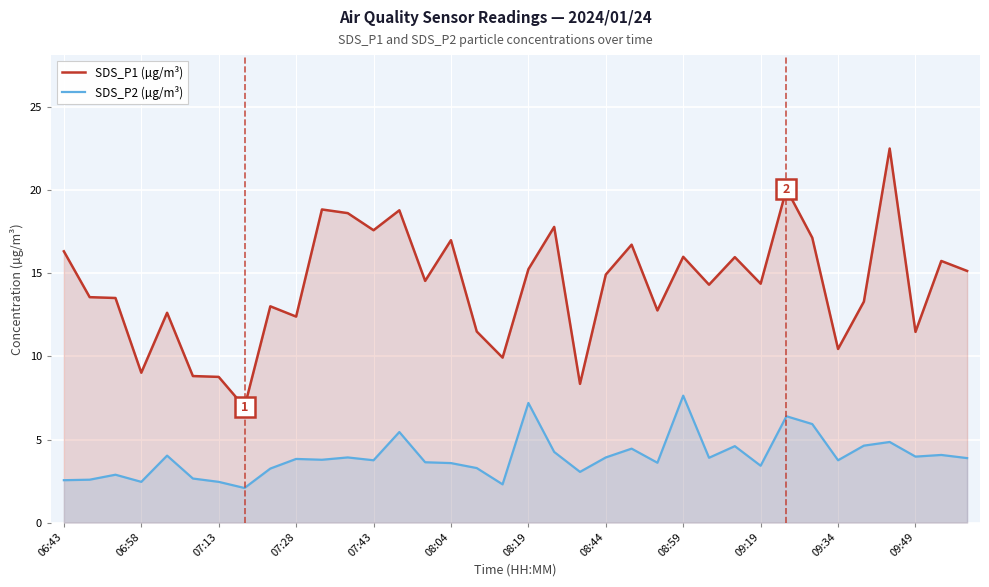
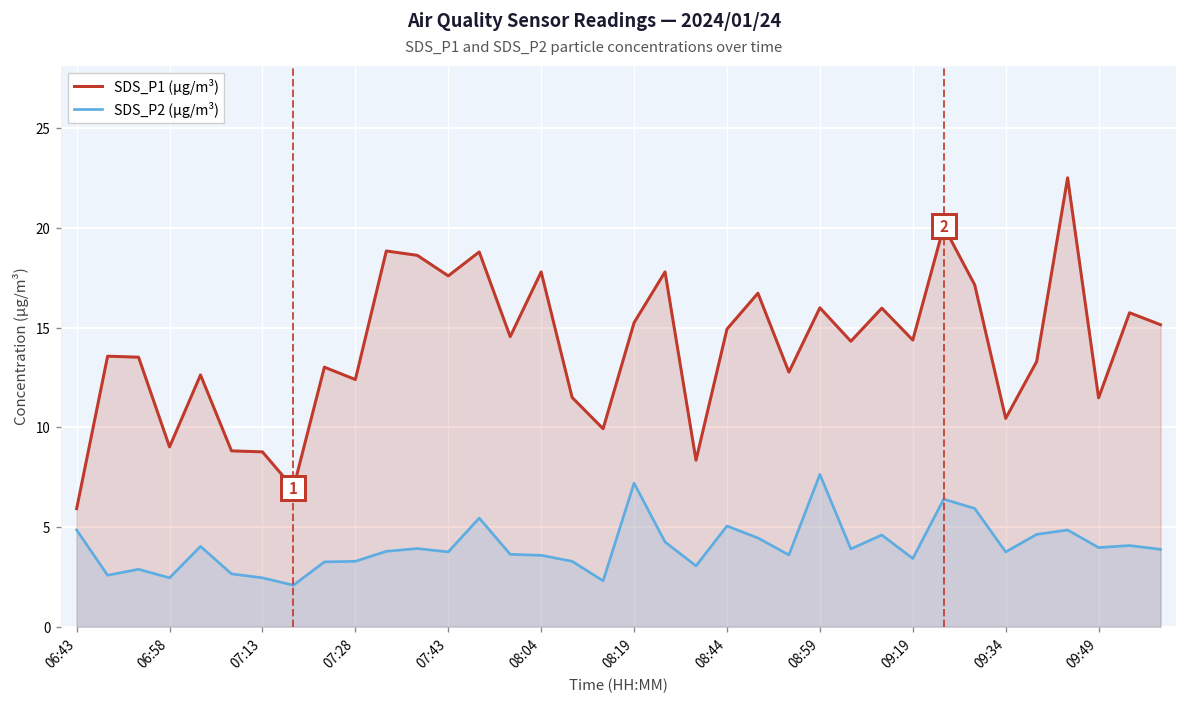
  {
    "SDS_P1 (µg/m³)": {
-     "06:43": 16.3,
+     "06:43": 5.9,
      "06:58": 9.0,
      "07:13": 8.8,
      "07:28": 12.4,
      "07:43": 17.6,
-     "08:04": 17.0,
+     "08:04": 17.8,
      "08:19": 15.3,
      "08:44": 14.9,
      "08:59": 16.0,
      "09:19": 14.4,
      "09:34": 10.5,
      "09:49": 11.5
    },
    "SDS_P2 (µg/m³)": {
-     "06:43": 2.6,
+     "06:43": 4.9,
      "06:58": 2.5,
      "07:13": 2.5,
-     "07:28": 3.8,
+     "07:28": 3.3,
      "07:43": 3.8,
      "08:04": 3.6,
      "08:19": 7.2,
-     "08:44": 3.9,
+     "08:44": 5.1,
      "08:59": 7.6,
      "09:19": 3.4,
      "09:34": 3.8,
      "09:49": 4.0
    }
  }
